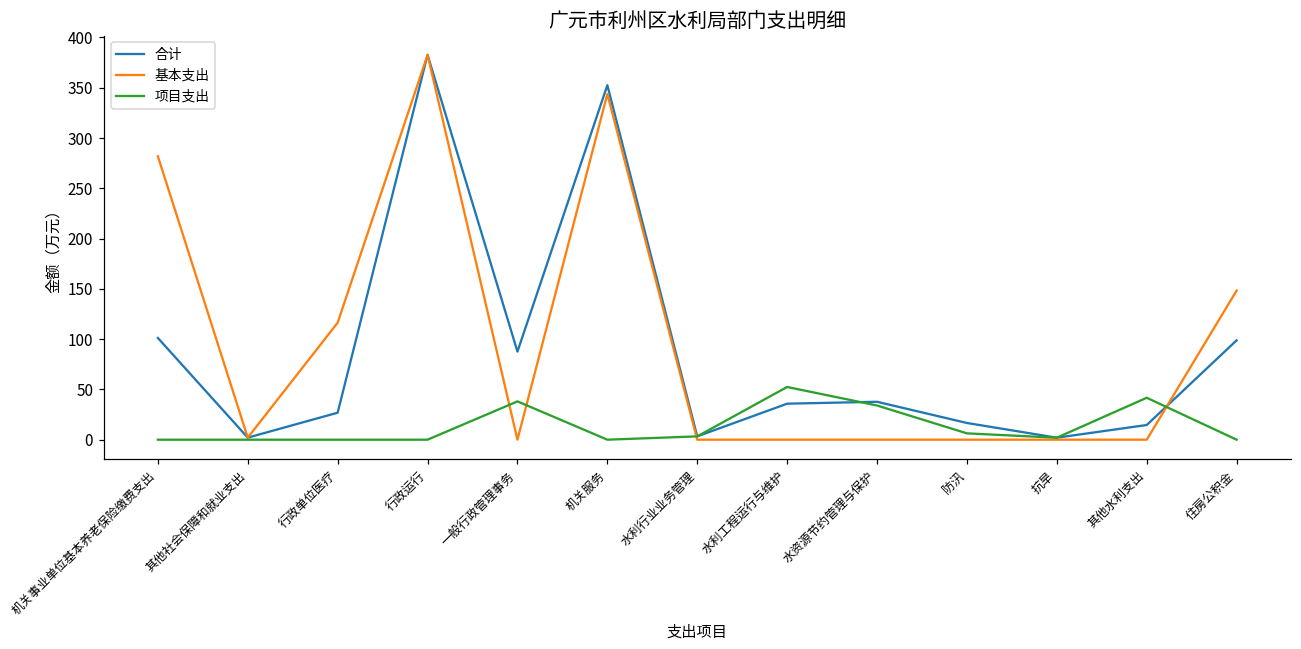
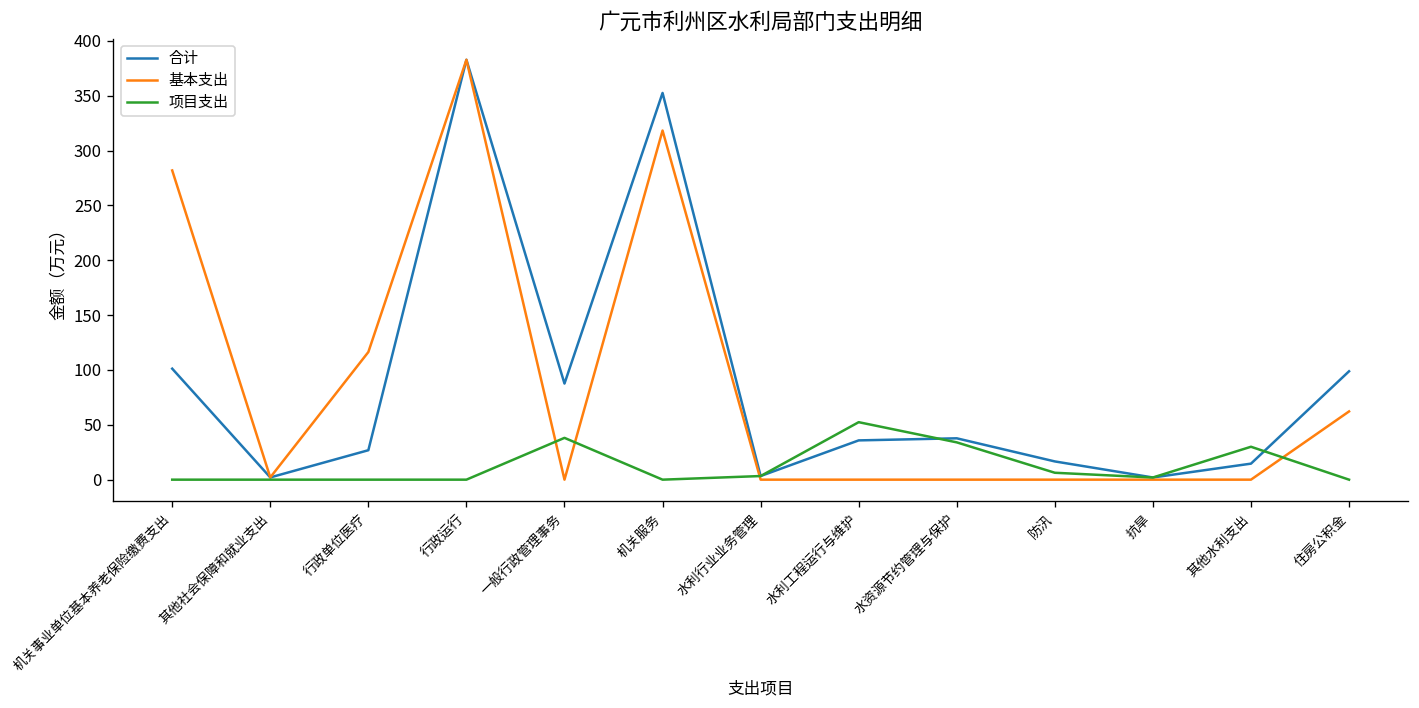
  {
    "合计": {
      "机关事业单位基本养老保险缴费支出": 100,
      "行政单位医疗": 30,
      "一般行政管理事务": 90,
      "机关服务": 350,
      "水利工程运行与维护": 40,
      "水资源节约管理与保护": 40,
      "防汛": 20,
      "其他水利支出": 10,
      "住房公积金": 100
    },
    "基本支出": {
      "机关事业单位基本养老保险缴费支出": 280,
      "行政单位医疗": 120,
      "一般行政管理事务": 0,
-     "机关服务": 340,
+     "机关服务": 320,
      "水利行业业务管理": 0,
      "水利工程运行与维护": 0,
      "水资源节约管理与保护": 0,
      "防汛": 0,
      "其他水利支出": 0,
-     "住房公积金": 150
+     "住房公积金": 60
    },
    "项目支出": {
      "机关事业单位基本养老保险缴费支出": 0,
      "行政单位医疗": 0,
      "行政运行": 0,
      "一般行政管理事务": 40,
      "机关服务": 0,
      "水利工程运行与维护": 50,
      "水资源节约管理与保护": 30,
      "防汛": 10,
-     "其他水利支出": 40,
+     "其他水利支出": 30,
      "住房公积金": 0
    }
  }
